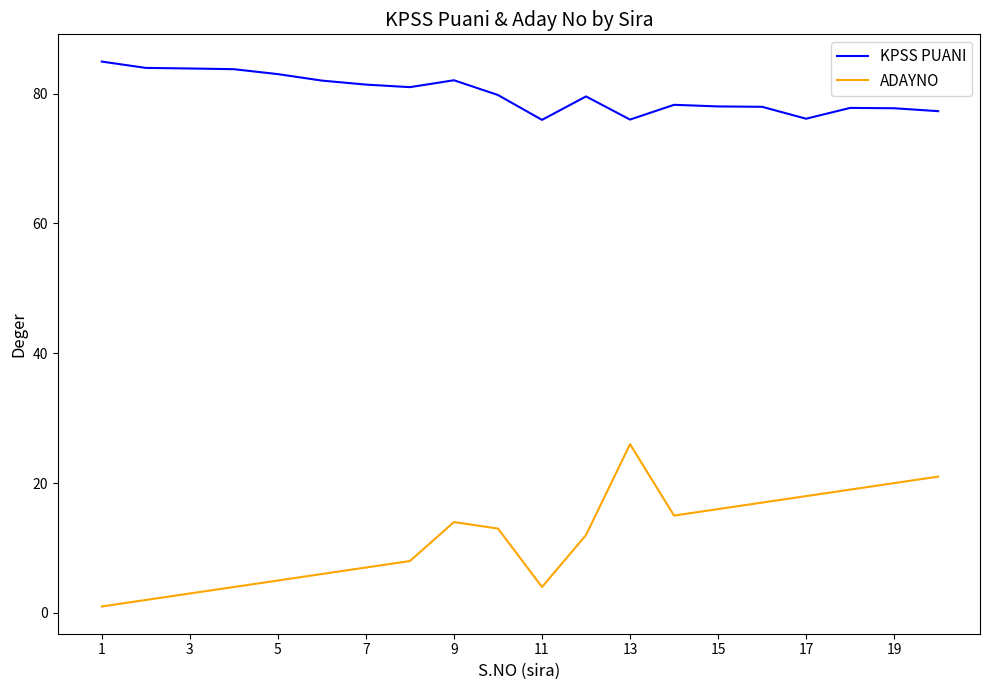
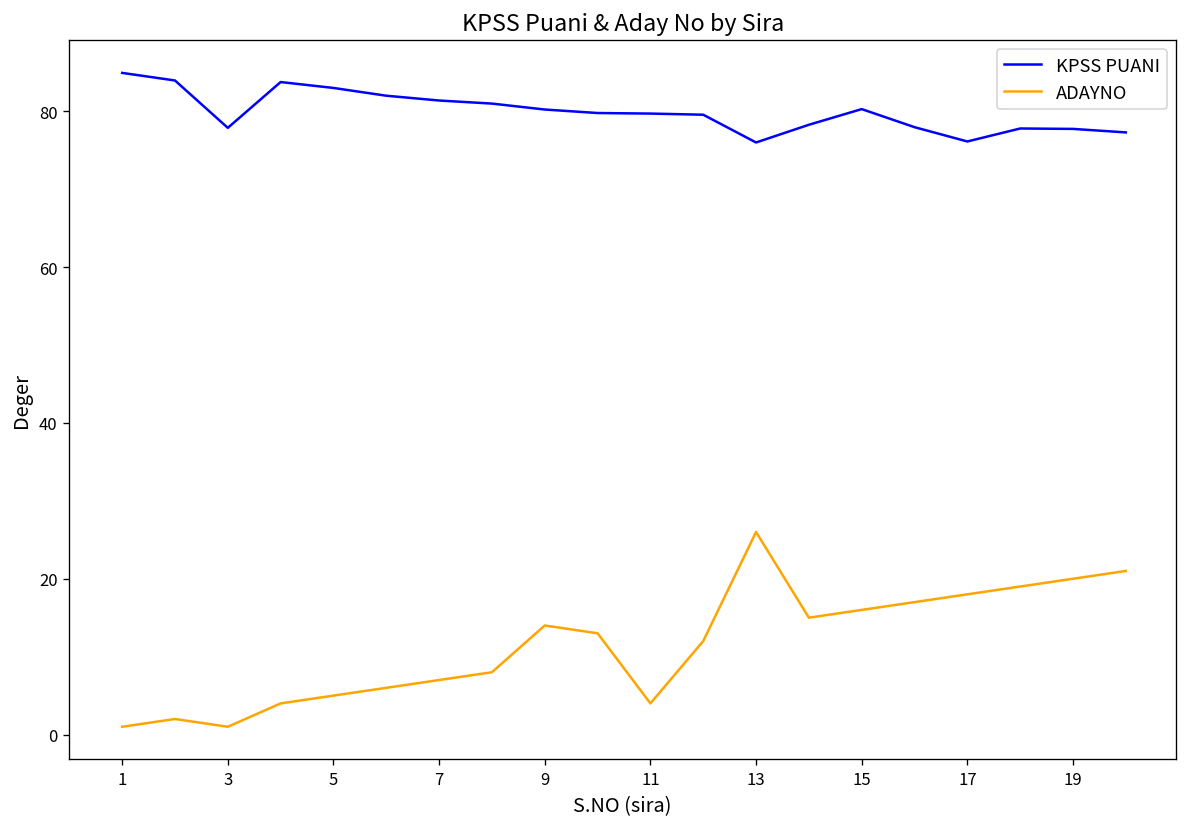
  {
    "KPSS PUANI": {
      "1": 85,
-     "3": 84,
+     "3": 78,
      "5": 83,
      "7": 81,
-     "9": 82,
-     "11": 76,
+     "9": 80,
+     "11": 80,
      "13": 76,
-     "15": 78,
+     "15": 80,
      "17": 76,
      "19": 78
    },
    "ADAYNO": {
      "1": 1,
-     "3": 3,
+     "3": 1,
      "5": 5,
      "7": 7,
      "9": 14,
      "11": 4,
      "13": 26,
      "15": 16,
      "17": 18,
      "19": 20
    }
  }
